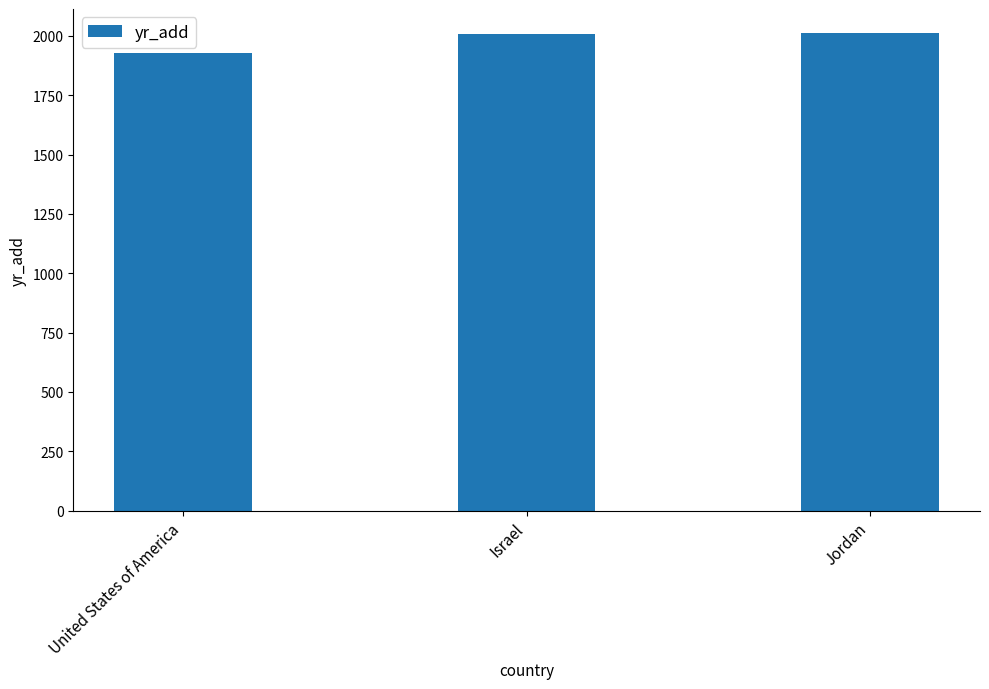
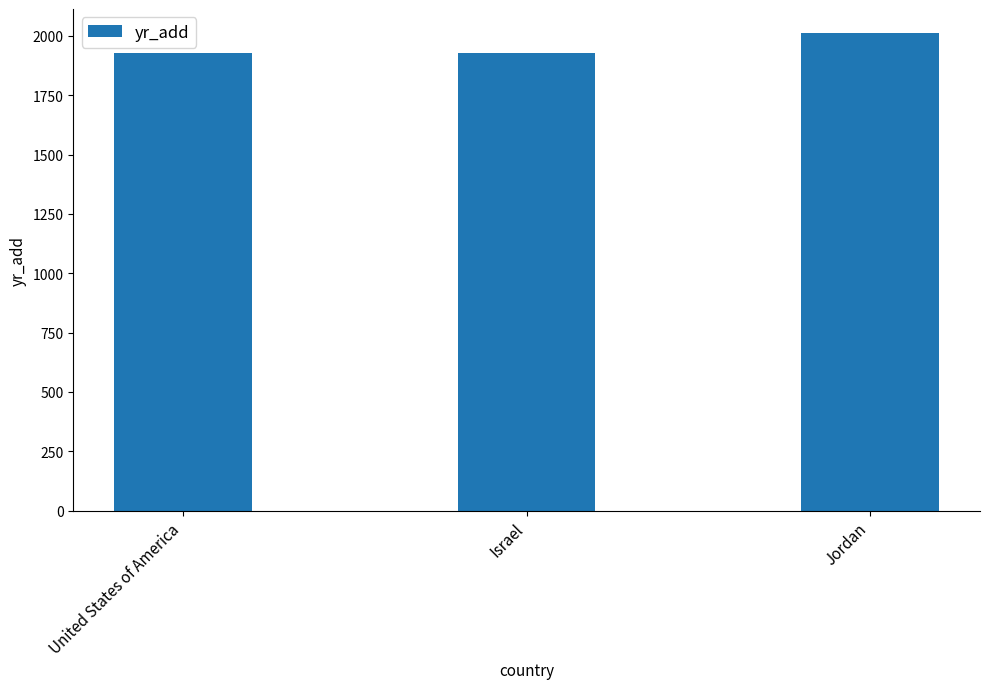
  {
    "United States of America": 1930,
-   "Israel": 2010,
+   "Israel": 1930,
    "Jordan": 2010
  }
